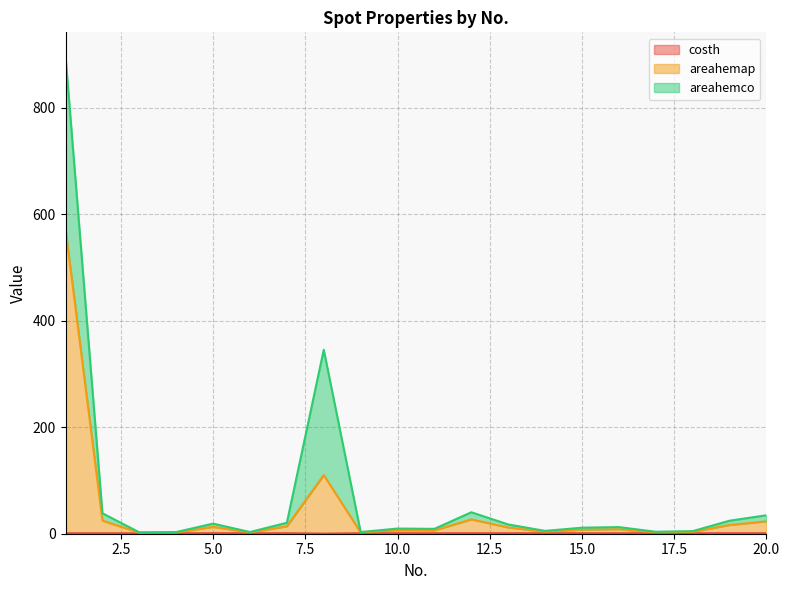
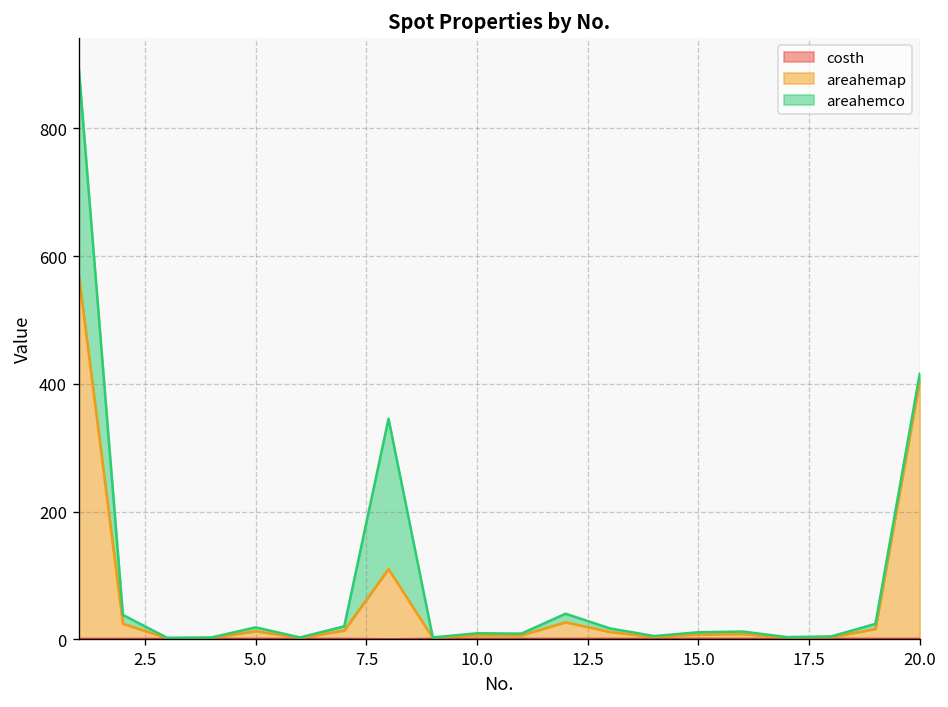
  {
    "costh": {
      "5.0": 0,
      "10.0": 0,
      "15.0": 0,
      "20.0": 0
    },
    "areahemap": {
      "5.0": 10,
-     "20.0": 20
+     "20.0": 400
    },
    "areahemco": {
      "5.0": 10,
      "20.0": 10
    }
  }
